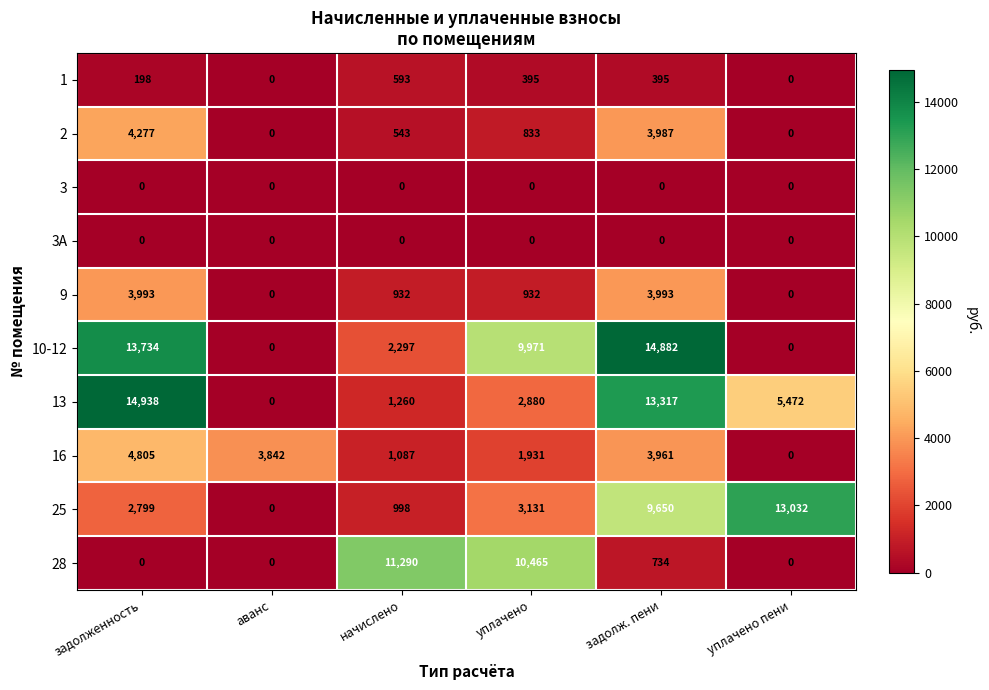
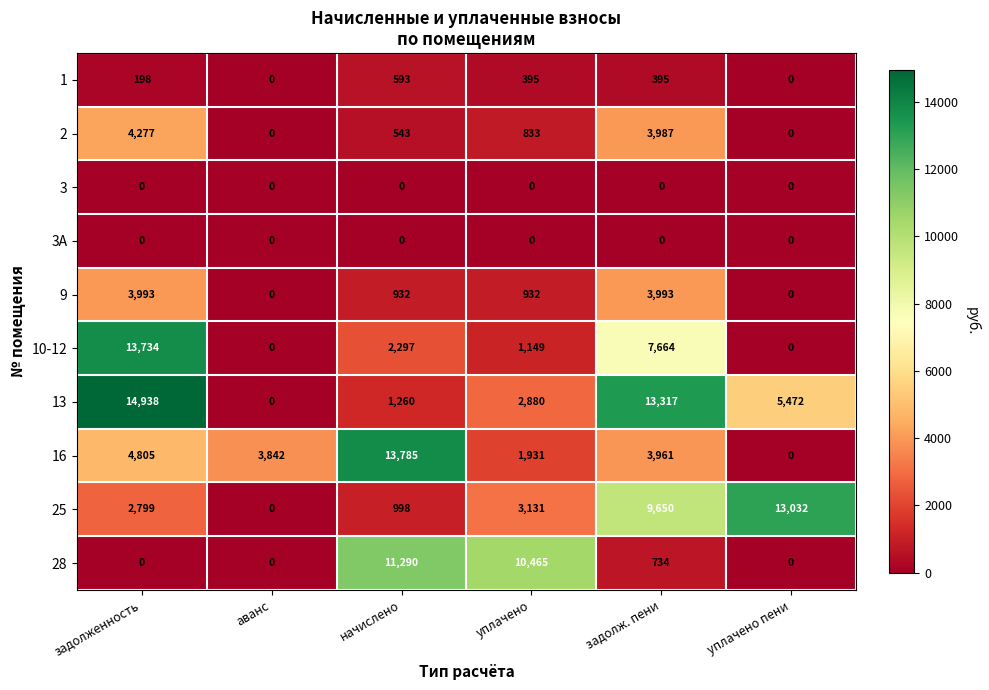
  {
    "1": {
      "задолженность": "198",
      "аванс": "0",
      "начислено": "593",
      "уплачено": "395",
      "задолж. пени": "395",
      "уплачено пени": "0"
    },
    "2": {
      "задолженность": "4,277",
      "аванс": "0",
      "начислено": "543",
      "уплачено": "833",
      "задолж. пени": "3,987",
      "уплачено пени": "0"
    },
    "3": {
      "задолженность": "0",
      "аванс": "0",
      "начислено": "0",
      "уплачено": "0",
      "задолж. пени": "0",
      "уплачено пени": "0"
    },
    "3А": {
      "задолженность": "0",
      "аванс": "0",
      "начислено": "0",
      "уплачено": "0",
      "задолж. пени": "0",
      "уплачено пени": "0"
    },
    "9": {
      "задолженность": "3,993",
      "аванс": "0",
      "начислено": "932",
      "уплачено": "932",
      "задолж. пени": "3,993",
      "уплачено пени": "0"
    },
    "10-12": {
      "задолженность": "13,734",
      "аванс": "0",
      "начислено": "2,297",
-     "уплачено": "9,971",
-     "задолж. пени": "14,882",
+     "уплачено": "1,149",
+     "задолж. пени": "7,664",
      "уплачено пени": "0"
    },
    "13": {
      "задолженность": "14,938",
      "аванс": "0",
      "начислено": "1,260",
      "уплачено": "2,880",
      "задолж. пени": "13,317",
      "уплачено пени": "5,472"
    },
    "16": {
      "задолженность": "4,805",
      "аванс": "3,842",
-     "начислено": "1,087",
+     "начислено": "13,785",
      "уплачено": "1,931",
      "задолж. пени": "3,961",
      "уплачено пени": "0"
    },
    "25": {
      "задолженность": "2,799",
      "аванс": "0",
      "начислено": "998",
      "уплачено": "3,131",
      "задолж. пени": "9,650",
      "уплачено пени": "13,032"
    },
    "28": {
      "задолженность": "0",
      "аванс": "0",
      "начислено": "11,290",
      "уплачено": "10,465",
      "задолж. пени": "734",
      "уплачено пени": "0"
    }
  }
